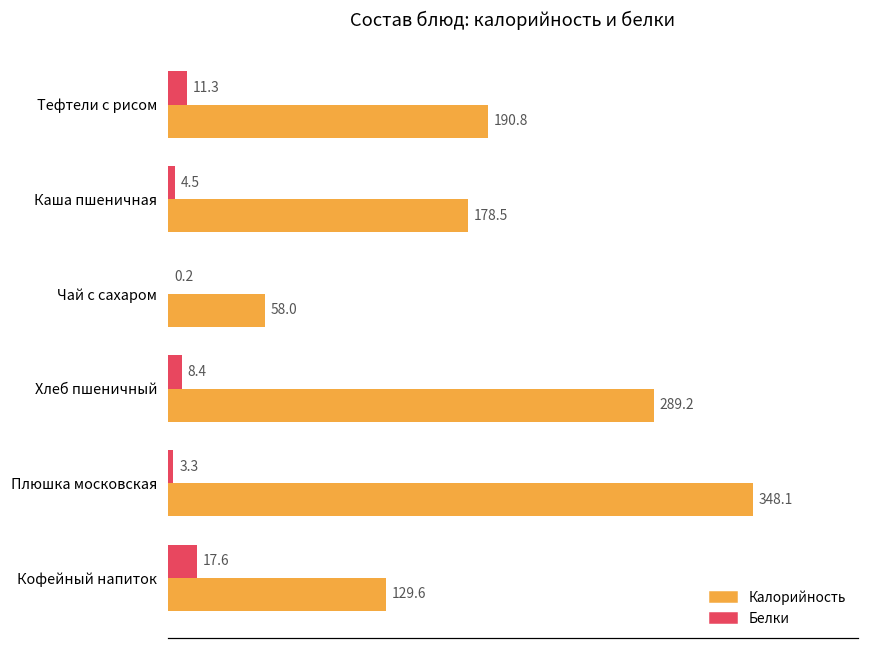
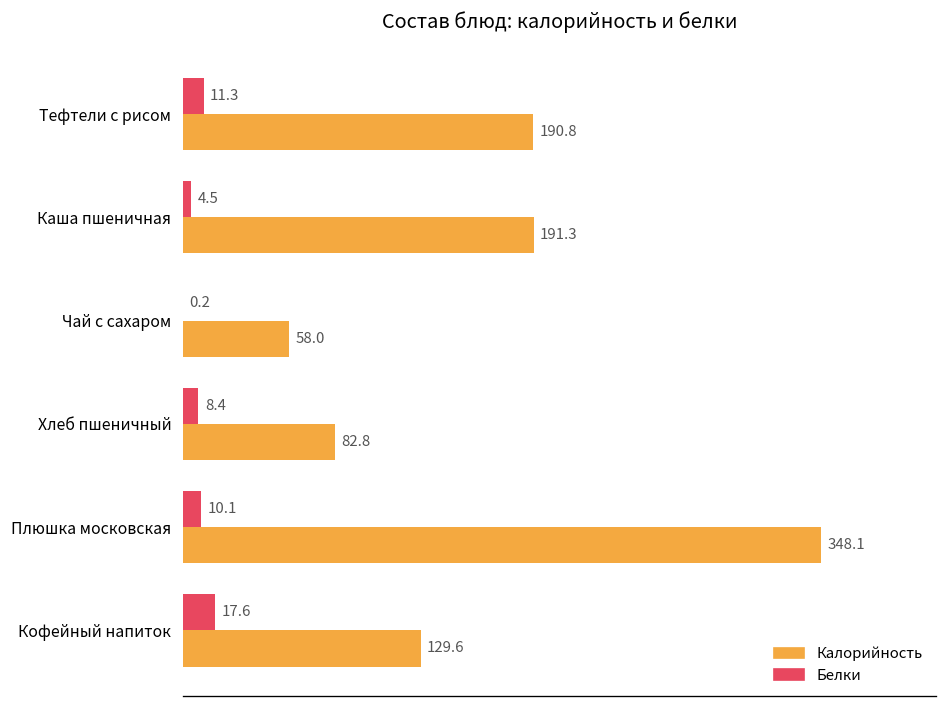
  {
    "Калорийность": {
      "Тефтели с рисом": 190.8,
-     "Каша пшеничная": 178.5,
+     "Каша пшеничная": 191.3,
      "Чай с сахаром": 58.0,
-     "Хлеб пшеничный": 289.2,
+     "Хлеб пшеничный": 82.8,
      "Плюшка московская": 348.1,
      "Кофейный напиток": 129.6
    },
    "Белки": {
      "Тефтели с рисом": 11.3,
      "Каша пшеничная": 4.5,
      "Чай с сахаром": 0.2,
      "Хлеб пшеничный": 8.4,
-     "Плюшка московская": 3.3,
+     "Плюшка московская": 10.1,
      "Кофейный напиток": 17.6
    }
  }
